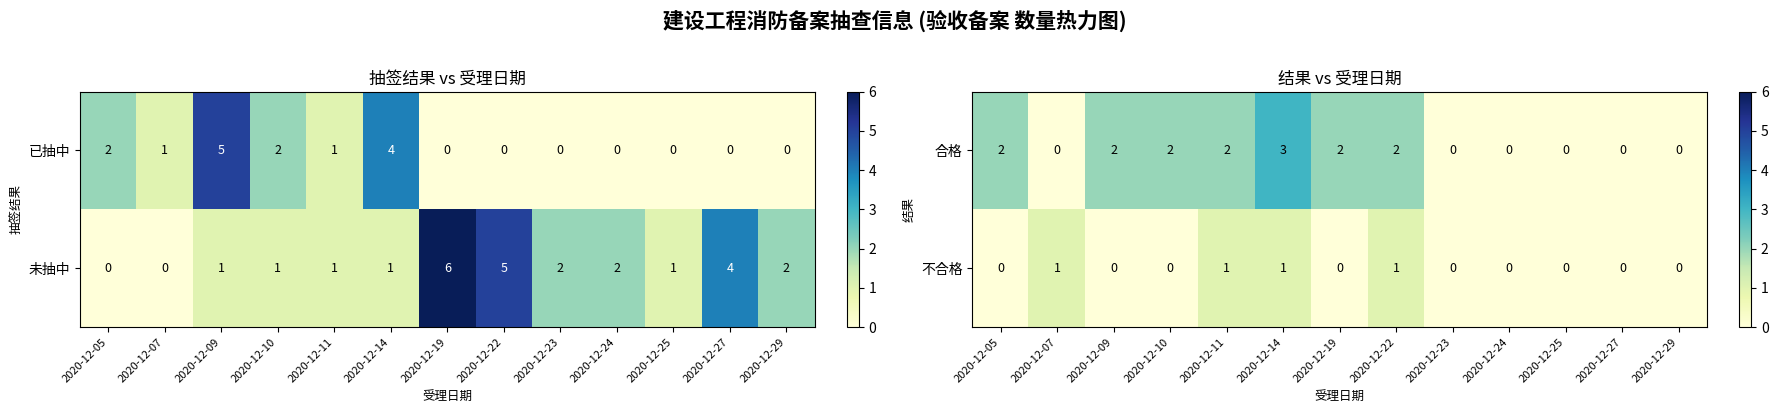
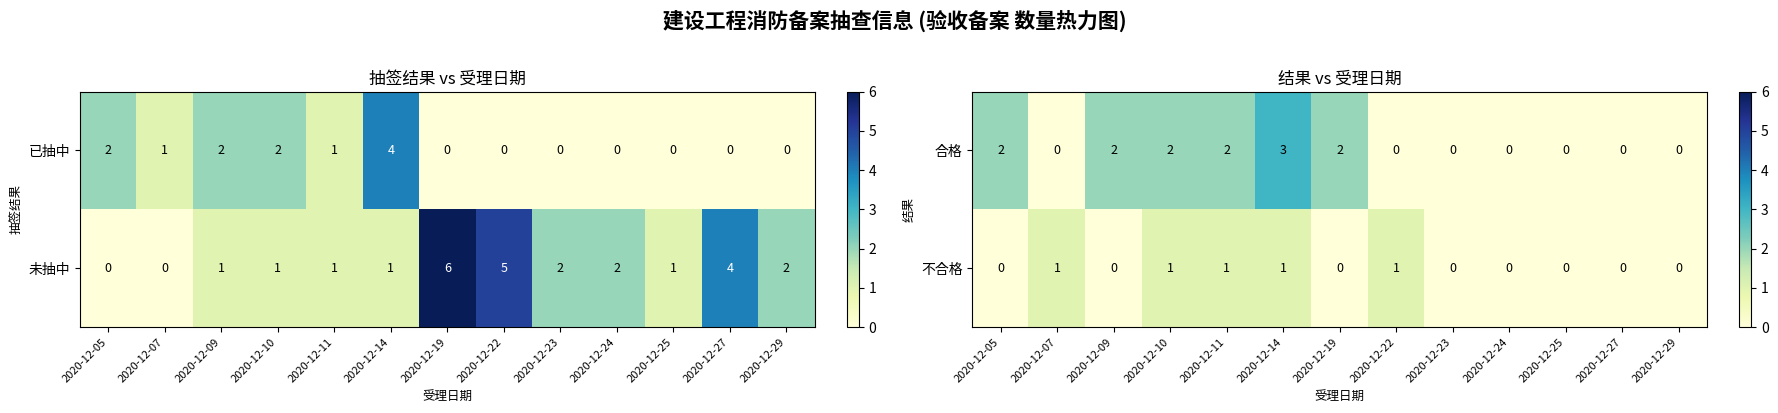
  {
    "抽签结果 vs 受理日期": {
      "已抽中": {
        "2020-12-05": 2,
        "2020-12-07": 1,
-       "2020-12-09": 5,
+       "2020-12-09": 2,
        "2020-12-10": 2,
        "2020-12-11": 1,
        "2020-12-14": 4,
        "2020-12-19": 0,
        "2020-12-22": 0,
        "2020-12-23": 0,
        "2020-12-24": 0,
        "2020-12-25": 0,
        "2020-12-27": 0,
        "2020-12-29": 0
      },
      "未抽中": {
        "2020-12-05": 0,
        "2020-12-07": 0,
        "2020-12-09": 1,
        "2020-12-10": 1,
        "2020-12-11": 1,
        "2020-12-14": 1,
        "2020-12-19": 6,
        "2020-12-22": 5,
        "2020-12-23": 2,
        "2020-12-24": 2,
        "2020-12-25": 1,
        "2020-12-27": 4,
        "2020-12-29": 2
      }
    },
    "结果 vs 受理日期": {
      "合格": {
        "2020-12-05": 2,
        "2020-12-07": 0,
        "2020-12-09": 2,
        "2020-12-10": 2,
        "2020-12-11": 2,
        "2020-12-14": 3,
        "2020-12-19": 2,
-       "2020-12-22": 2,
+       "2020-12-22": 0,
        "2020-12-23": 0,
        "2020-12-24": 0,
        "2020-12-25": 0,
        "2020-12-27": 0,
        "2020-12-29": 0
      },
      "不合格": {
        "2020-12-05": 0,
        "2020-12-07": 1,
        "2020-12-09": 0,
-       "2020-12-10": 0,
+       "2020-12-10": 1,
        "2020-12-11": 1,
        "2020-12-14": 1,
        "2020-12-19": 0,
        "2020-12-22": 1,
        "2020-12-23": 0,
        "2020-12-24": 0,
        "2020-12-25": 0,
        "2020-12-27": 0,
        "2020-12-29": 0
      }
    }
  }
